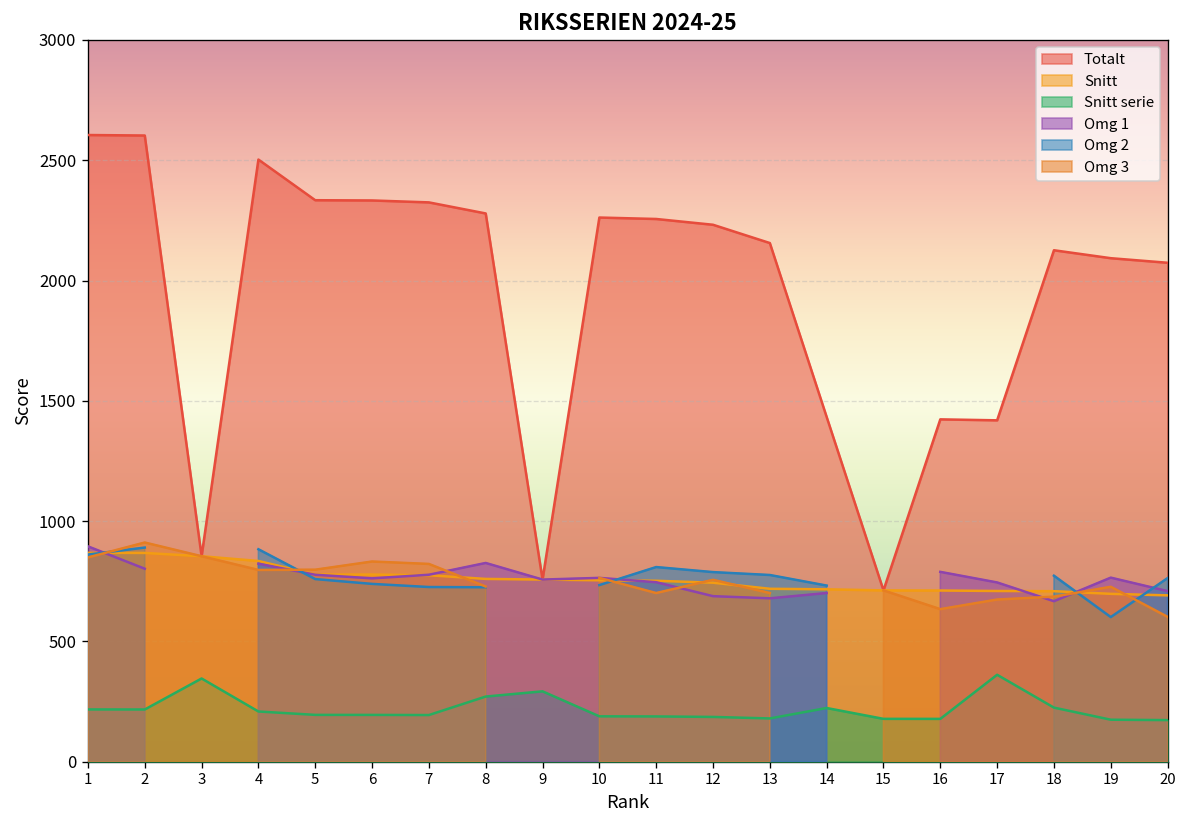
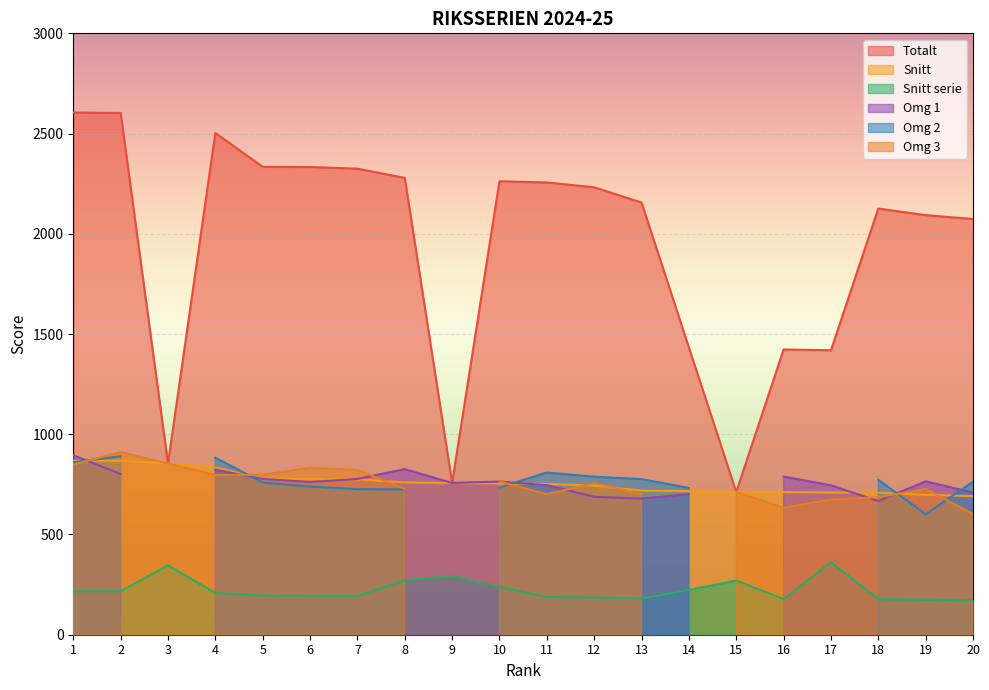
  {
    "Snitt serie": {
      "1": 220,
      "2": 220,
      "3": 350,
      "4": 210,
      "5": 190,
      "6": 190,
      "7": 190,
      "8": 270,
      "9": 290,
-     "10": 190,
+     "10": 240,
      "11": 190,
      "12": 190,
      "13": 180,
      "14": 220,
-     "15": 180,
+     "15": 270,
      "16": 180,
      "17": 360,
-     "18": 220,
+     "18": 180,
      "19": 170,
      "20": 170
    }
  }
